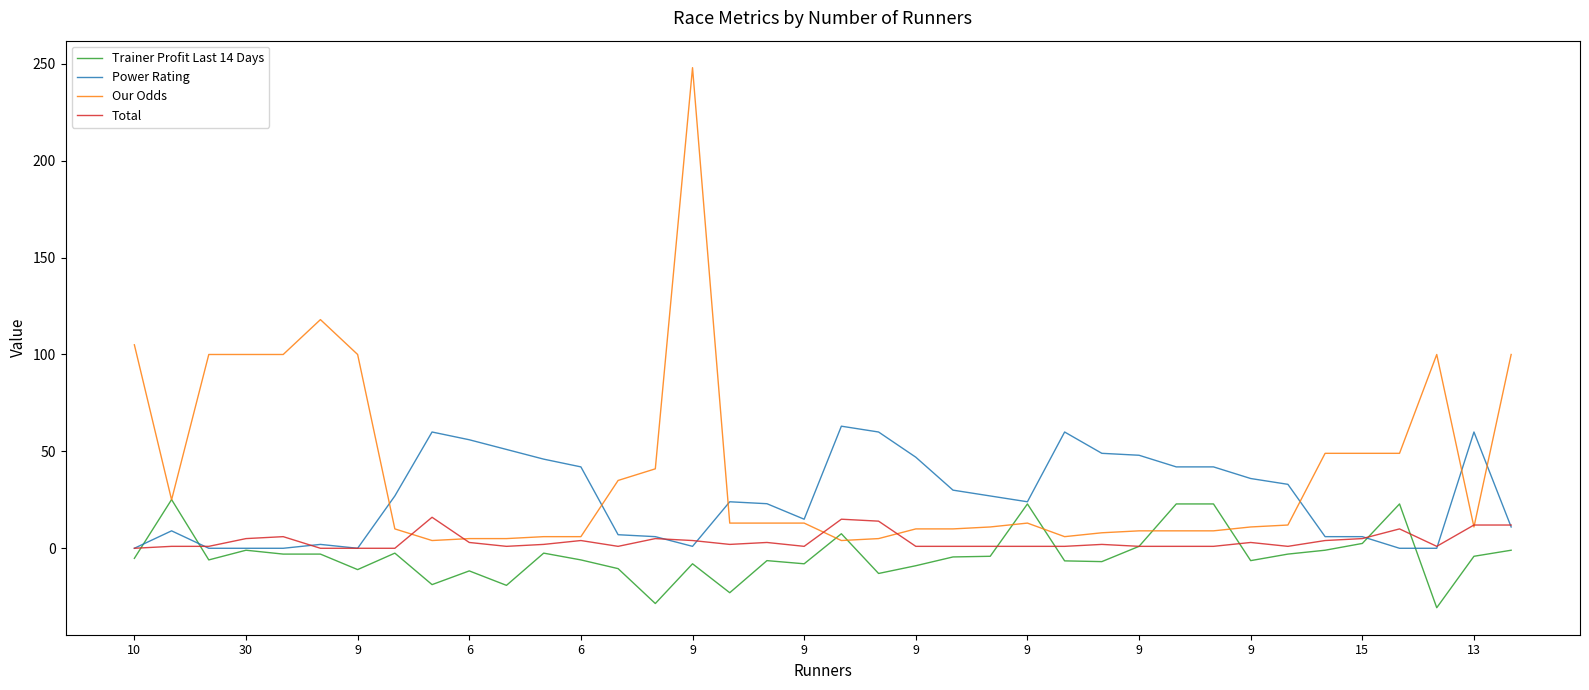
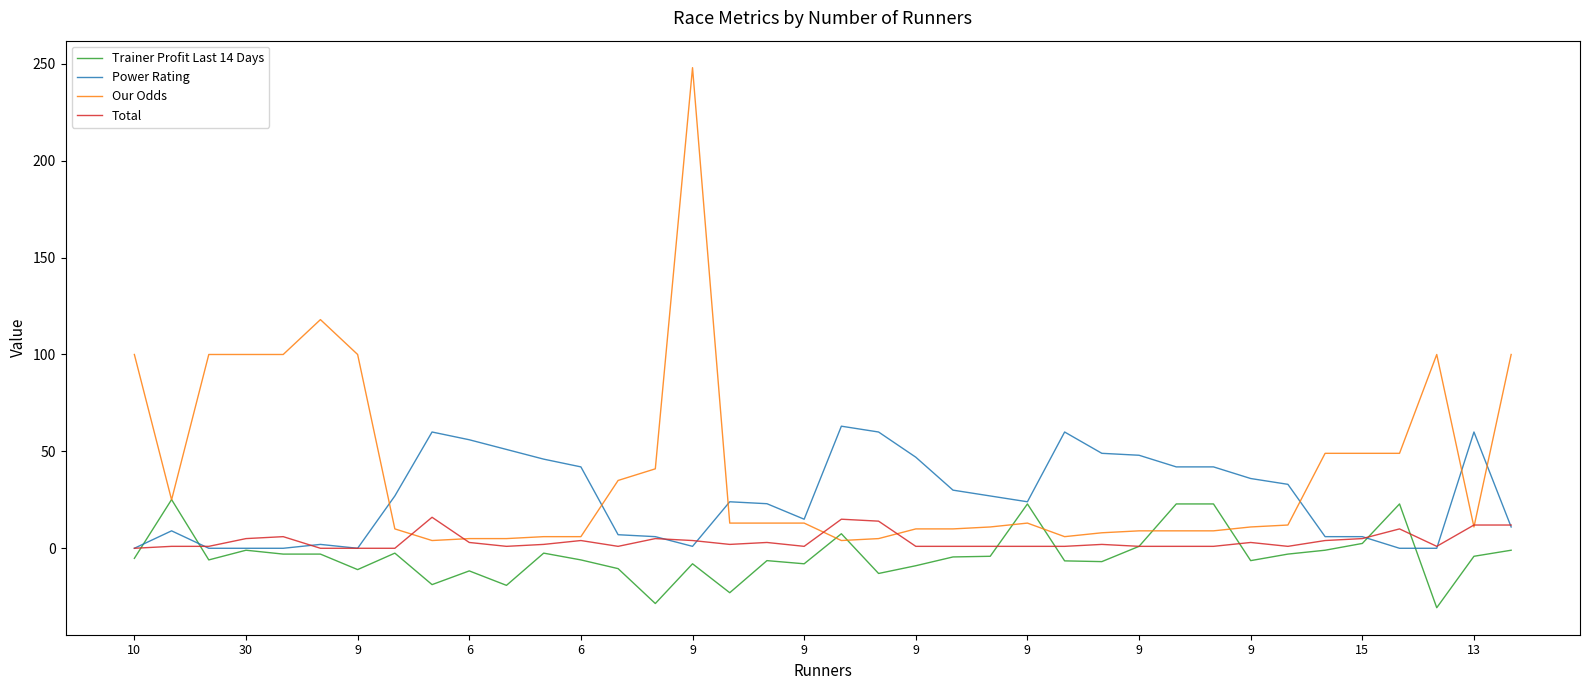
  {
    "Trainer Profit Last 14 Days": {
      "10": -5
    },
    "Our Odds": {
-     "10": 105
+     "10": 100
    }
  }
